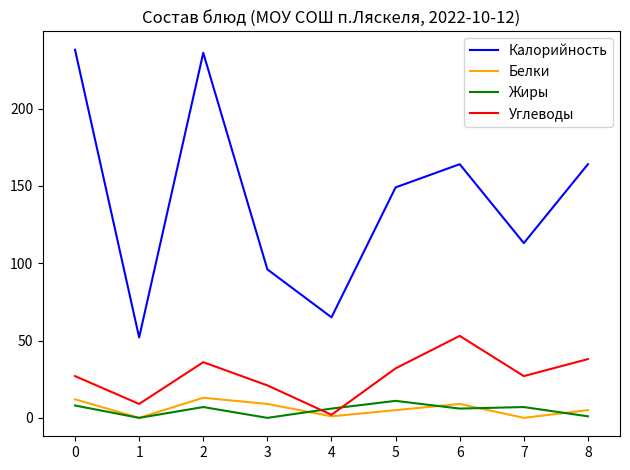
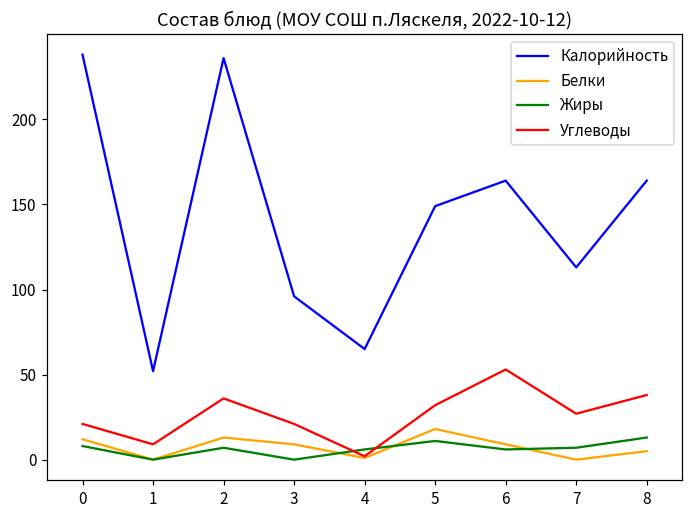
  {
    "Калорийность": {
      "0": 238,
      "1": 52,
      "2": 236,
      "3": 96,
      "4": 65,
      "5": 149,
      "6": 164,
      "7": 113,
      "8": 164
    },
    "Белки": {
      "0": 12,
      "2": 13,
      "3": 9,
-     "5": 5,
+     "5": 18,
      "6": 9,
      "7": 0,
      "8": 5
    },
    "Жиры": {
      "0": 8,
      "2": 7,
      "3": 0,
      "4": 6,
      "5": 11,
      "6": 6,
      "7": 7,
-     "8": 1
+     "8": 13
    },
    "Углеводы": {
-     "0": 27,
+     "0": 21,
      "1": 9,
      "2": 36,
      "3": 21,
      "5": 32,
      "6": 53,
      "7": 27,
      "8": 38
    }
  }
